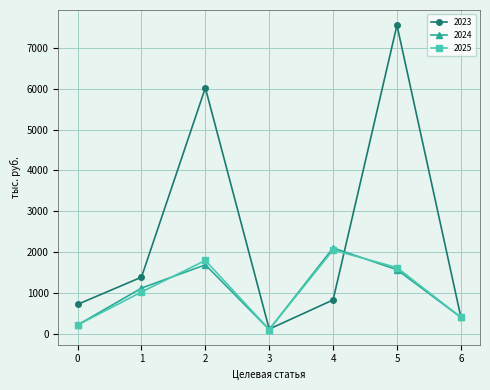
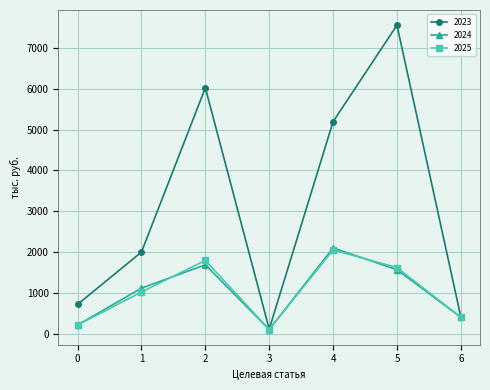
  {
    "2023": {
      "0": 700,
-     "1": 1400,
+     "1": 2000,
      "2": 6000,
-     "4": 800,
+     "4": 5200,
      "5": 7600
    }
  }
